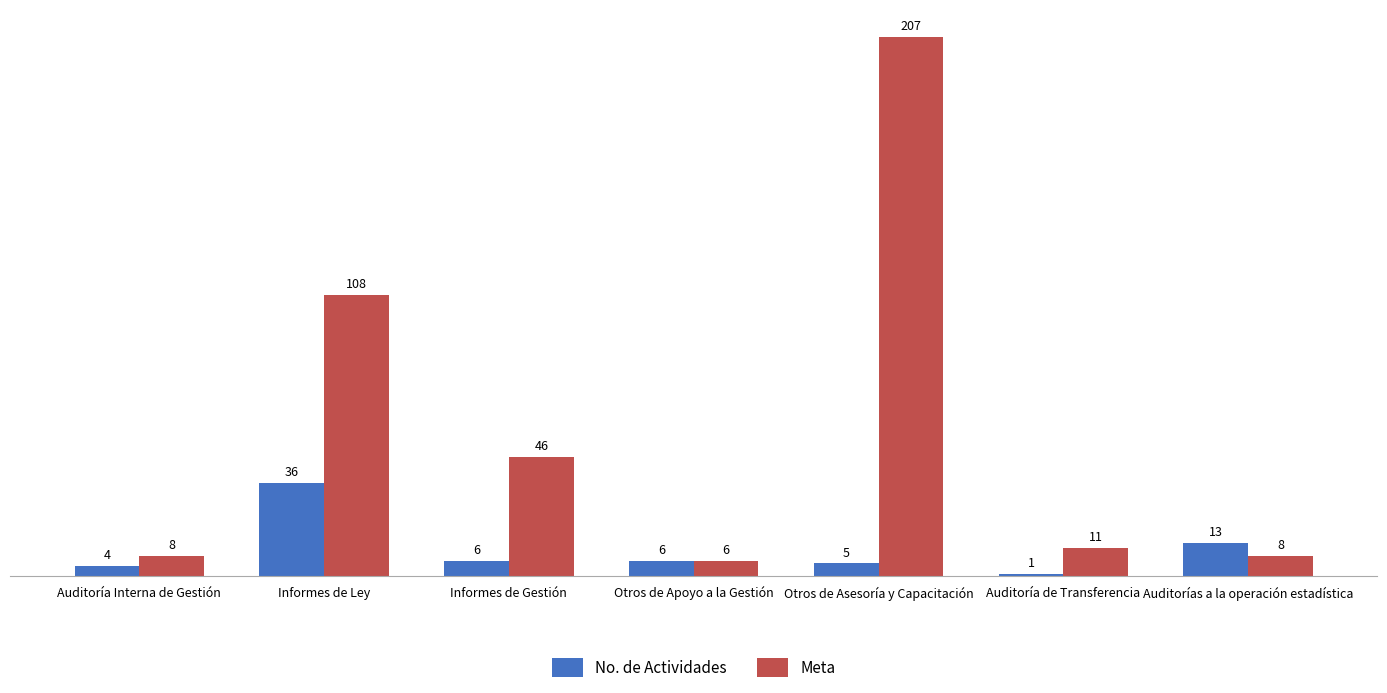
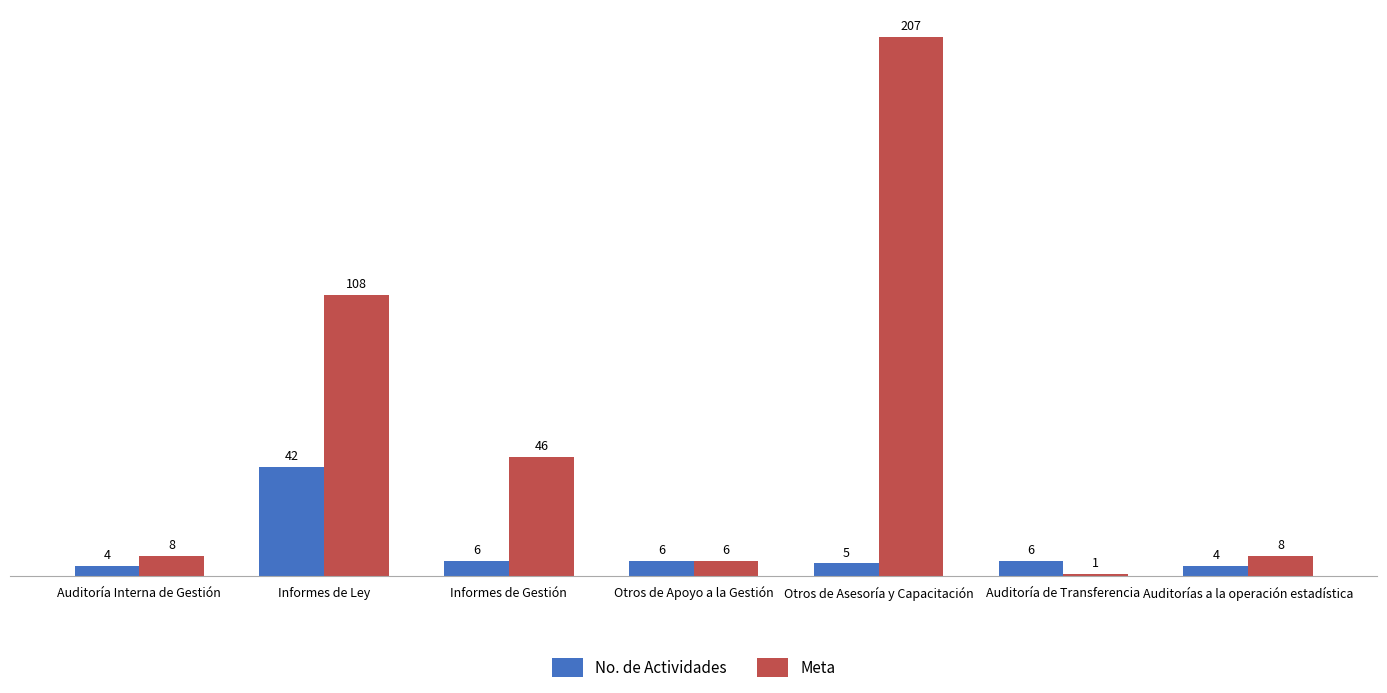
  {
    "No. de Actividades": {
      "Auditoría Interna de Gestión": 4,
-     "Informes de Ley": 36,
+     "Informes de Ley": 42,
      "Informes de Gestión": 6,
      "Otros de Apoyo a la Gestión": 6,
      "Otros de Asesoría y Capacitación": 5,
-     "Auditoría de Transferencia": 1,
-     "Auditorías a la operación estadística": 13
+     "Auditoría de Transferencia": 6,
+     "Auditorías a la operación estadística": 4
    },
    "Meta": {
      "Auditoría Interna de Gestión": 8,
      "Informes de Ley": 108,
      "Informes de Gestión": 46,
      "Otros de Apoyo a la Gestión": 6,
      "Otros de Asesoría y Capacitación": 207,
-     "Auditoría de Transferencia": 11,
+     "Auditoría de Transferencia": 1,
      "Auditorías a la operación estadística": 8
    }
  }
